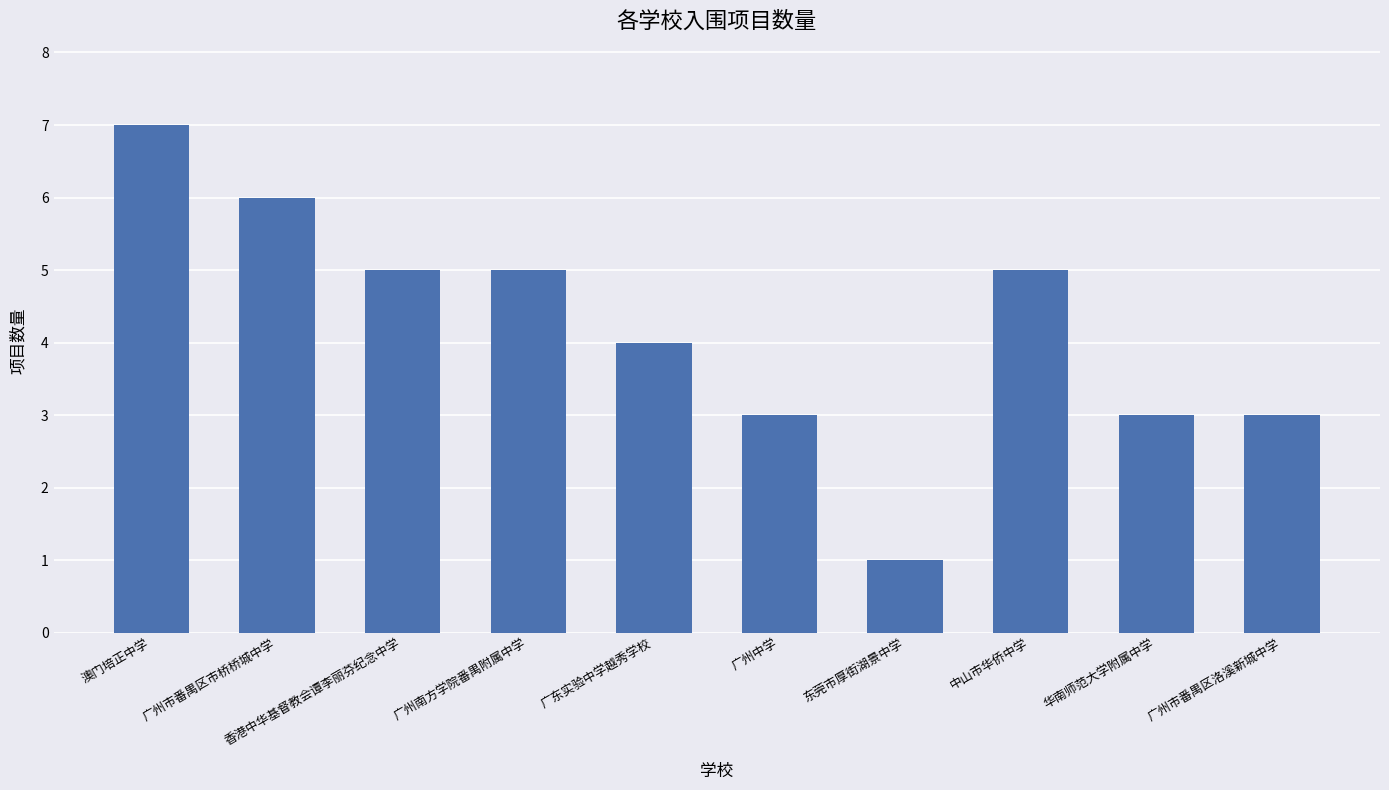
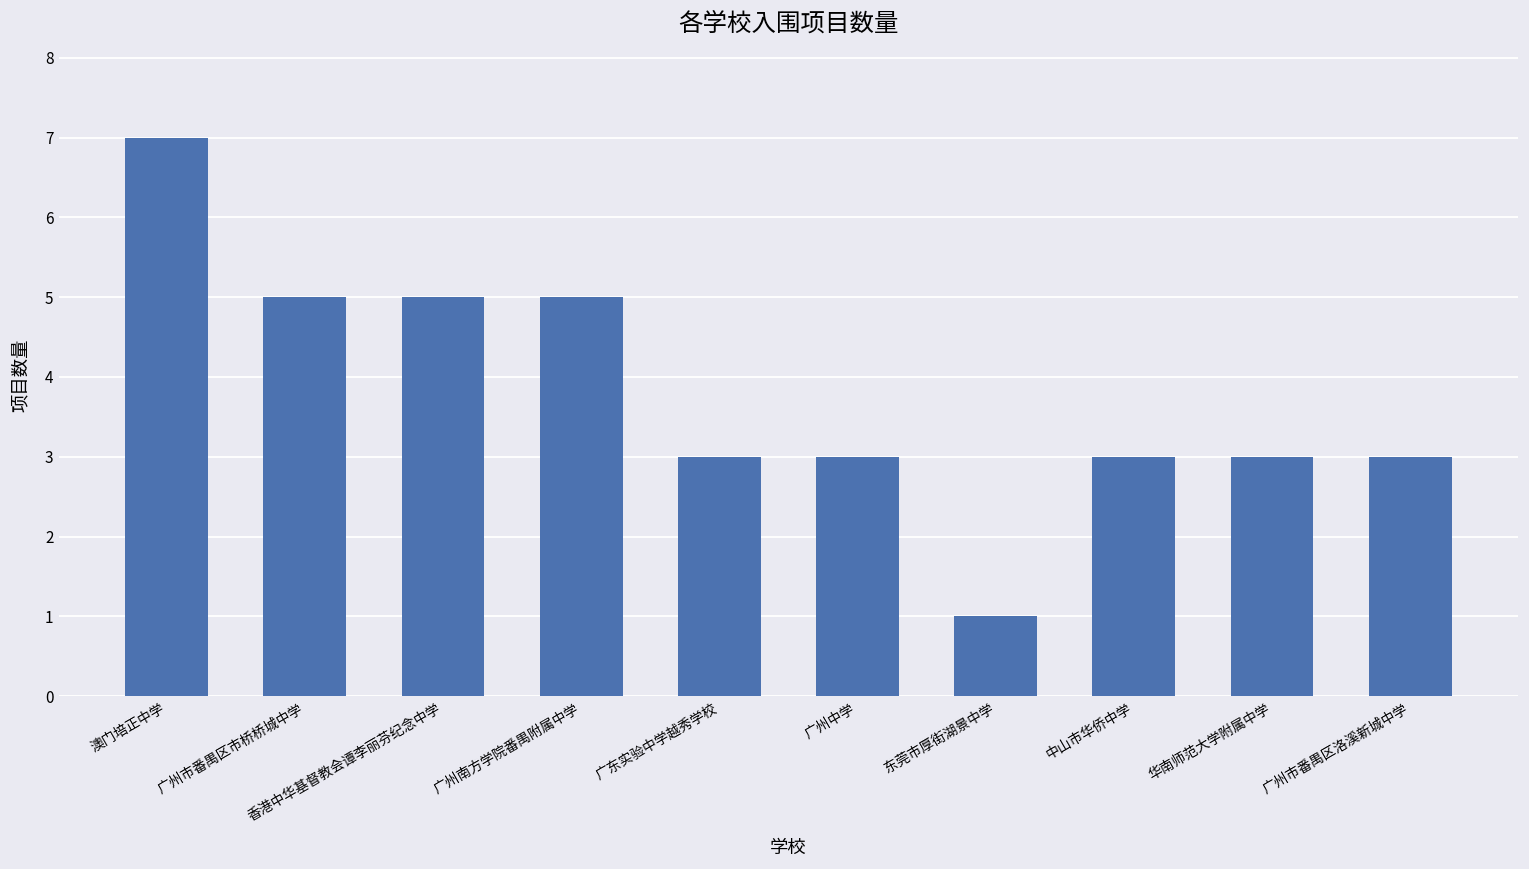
  {
    "澳门培正中学": 7,
-   "广州市番禺区市桥桥城中学": 6,
+   "广州市番禺区市桥桥城中学": 5,
    "香港中华基督教会谭李丽芬纪念中学": 5,
    "广州南方学院番禺附属中学": 5,
-   "广东实验中学越秀学校": 4,
+   "广东实验中学越秀学校": 3,
    "广州中学": 3,
    "东莞市厚街湖景中学": 1,
-   "中山市华侨中学": 5,
+   "中山市华侨中学": 3,
    "华南师范大学附属中学": 3,
    "广州市番禺区洛溪新城中学": 3
  }
